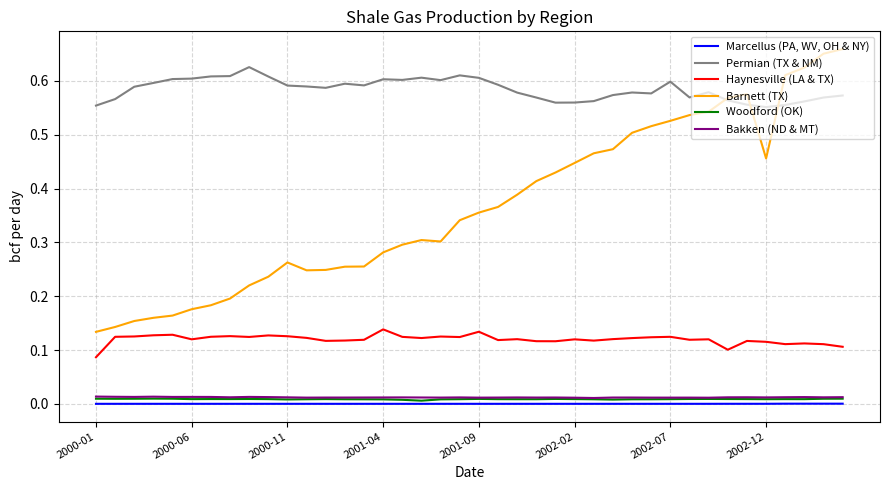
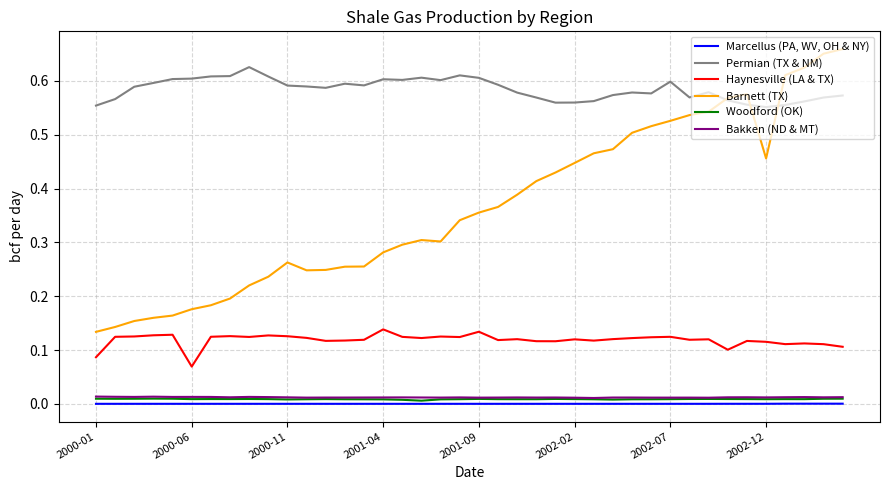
  {
    "Marcellus (PA, WV, OH & NY)": {
      "2000-01": 0.00,
      "2000-06": 0.00,
      "2000-11": 0.00,
      "2001-04": 0.00,
      "2001-09": 0.00,
      "2002-02": 0.00,
      "2002-07": 0.00,
      "2002-12": 0.00
    },
    "Permian (TX & NM)": {
      "2000-01": 0.55,
      "2000-06": 0.60,
      "2000-11": 0.59,
      "2001-04": 0.60,
      "2001-09": 0.61,
      "2002-02": 0.56,
      "2002-07": 0.60
    },
    "Haynesville (LA & TX)": {
      "2000-01": 0.09,
-     "2000-06": 0.12,
+     "2000-06": 0.07,
      "2000-11": 0.13,
      "2001-04": 0.14,
      "2001-09": 0.13,
      "2002-02": 0.12,
      "2002-07": 0.12,
      "2002-12": 0.12
    },
    "Barnett (TX)": {
      "2000-01": 0.13,
      "2000-06": 0.18,
      "2000-11": 0.26,
      "2001-04": 0.28,
      "2001-09": 0.36,
      "2002-02": 0.45,
      "2002-07": 0.53,
      "2002-12": 0.46
    }
  }
